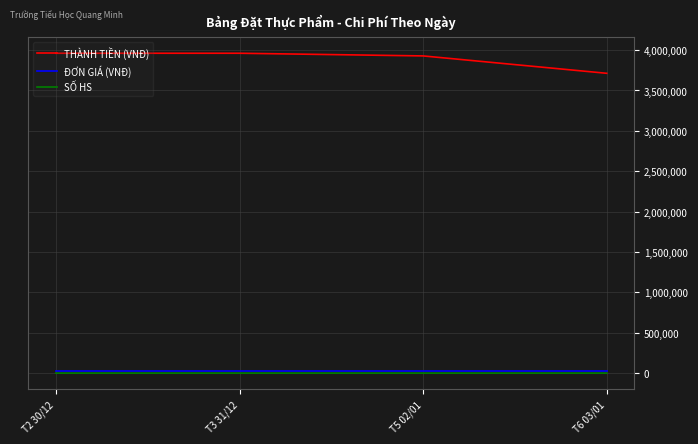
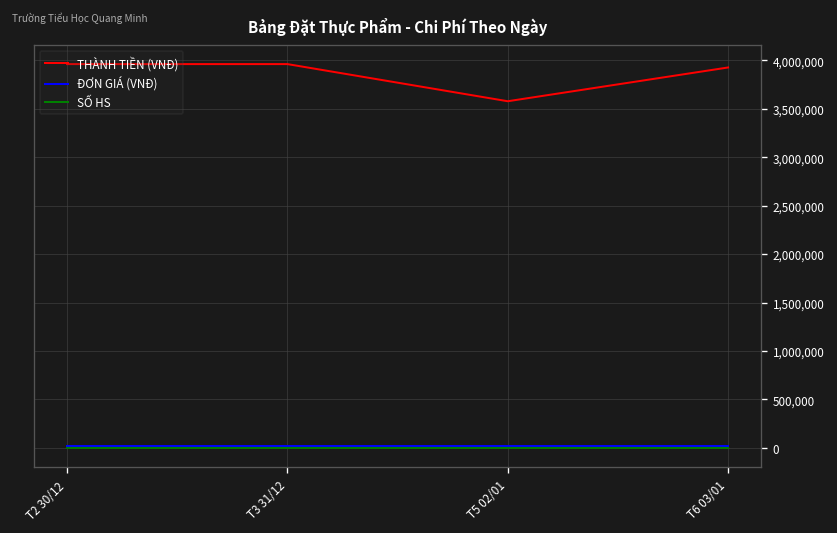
  {
    "THÀNH TIỀN (VNĐ)": {
      "T3 31/12": "4,000,000",
-     "T5 02/01": "3,900,000",
-     "T6 03/01": "3,700,000"
+     "T5 02/01": "3,600,000",
+     "T6 03/01": "3,900,000"
    }
  }
